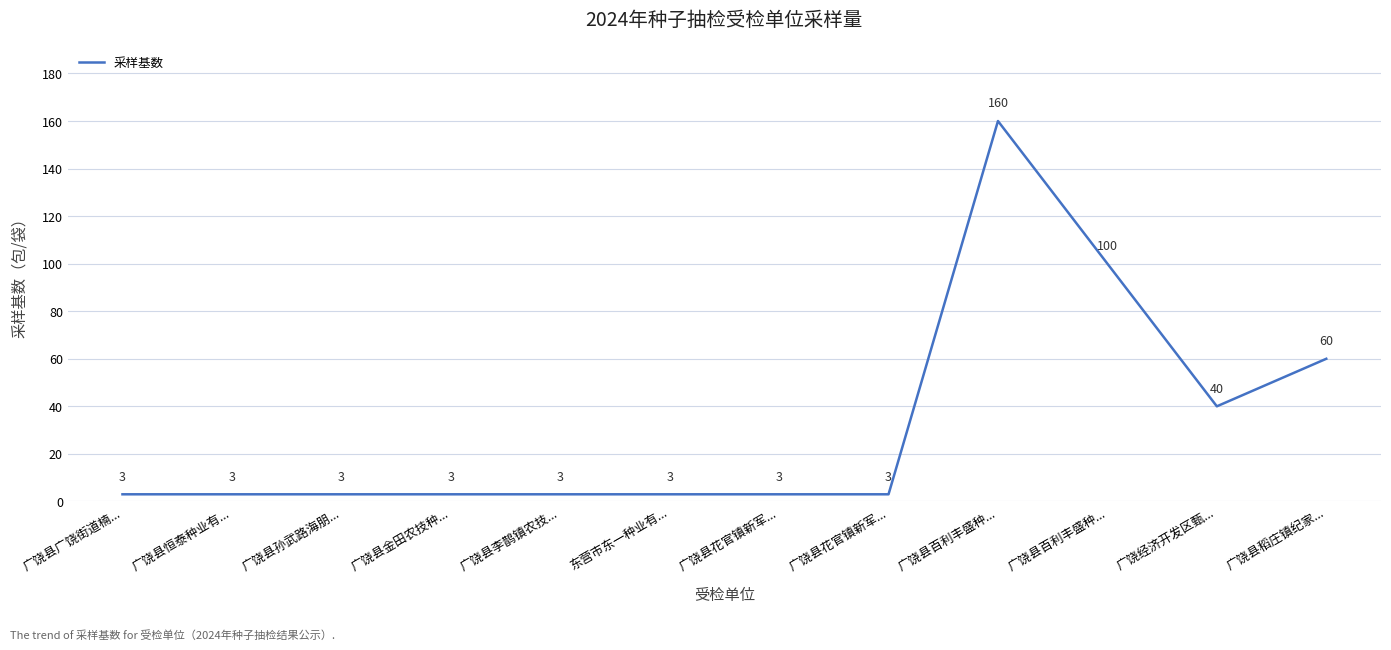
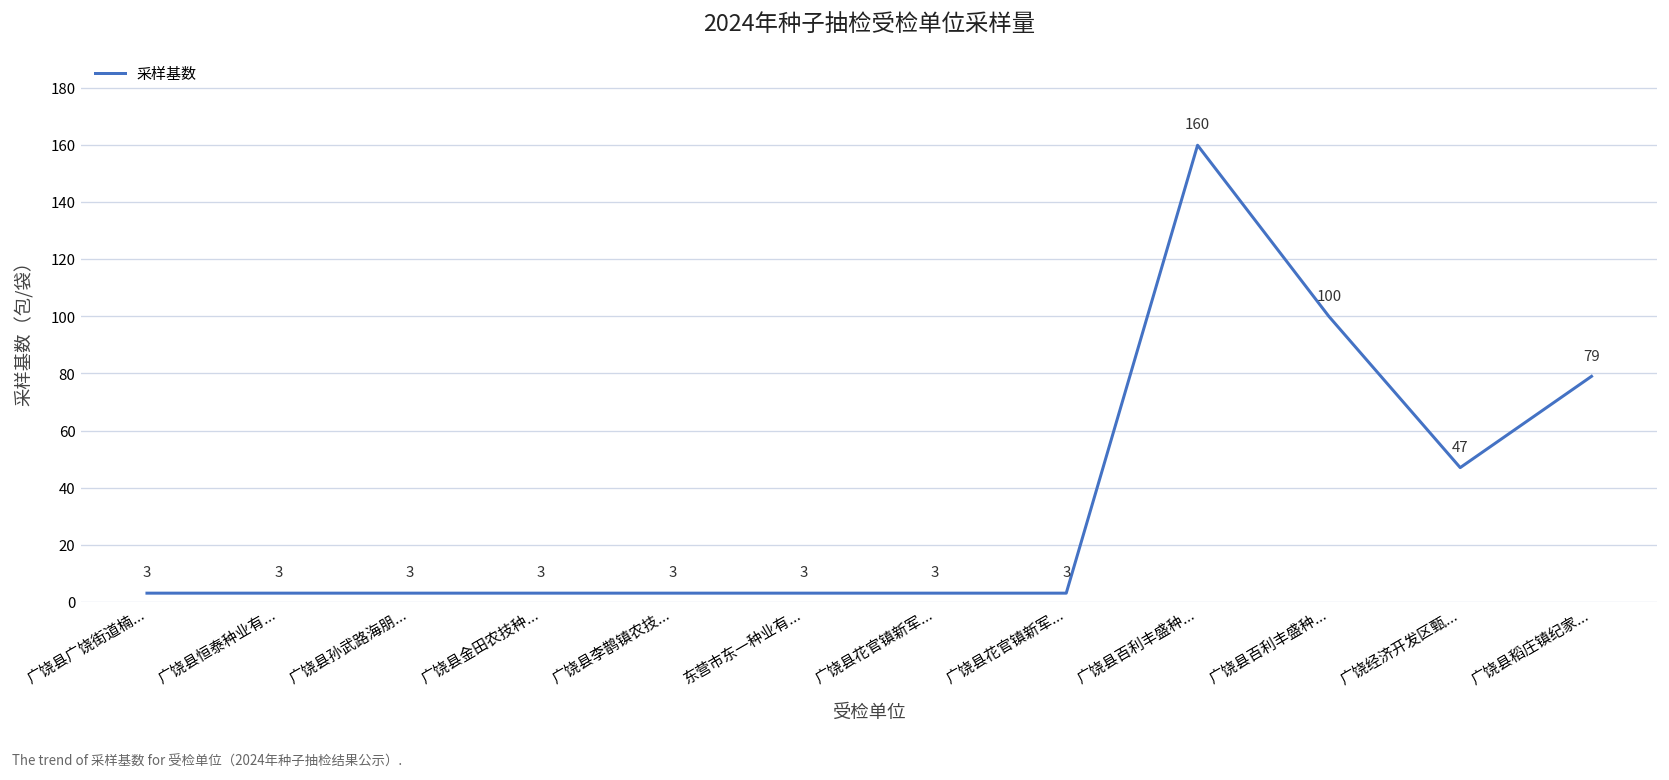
  {
    "广饶县广饶街道楠...": 3,
    "广饶县恒泰种业有...": 3,
    "广饶县孙武路海朋...": 3,
    "广饶县金田农技种...": 3,
    "广饶县李鹊镇农技...": 3,
    "东营市东一种业有...": 3,
-   "广饶经济开发区甄...": 40,
-   "广饶县稻庄镇纪家...": 60
+   "广饶经济开发区甄...": 47,
+   "广饶县稻庄镇纪家...": 79
  }
